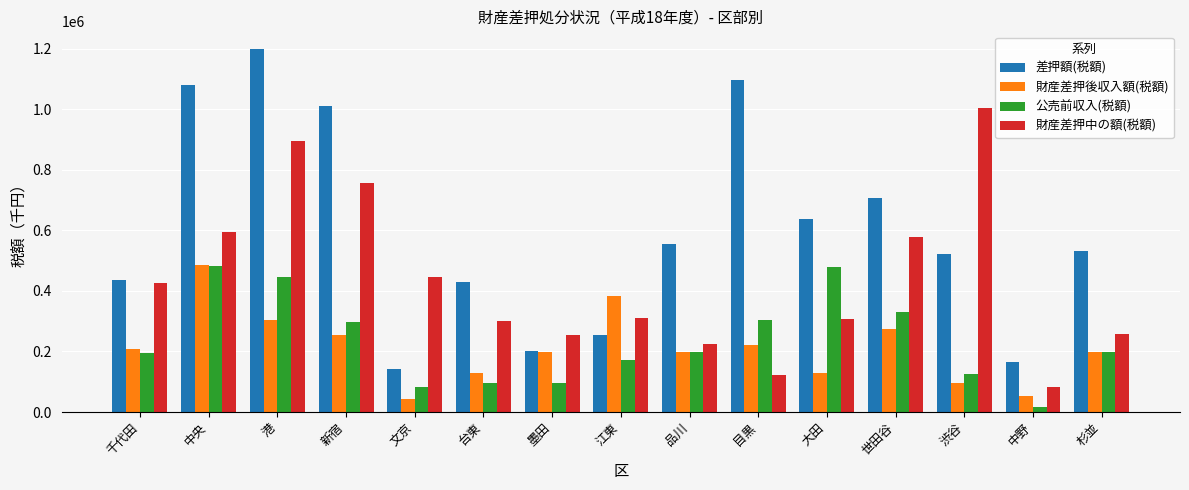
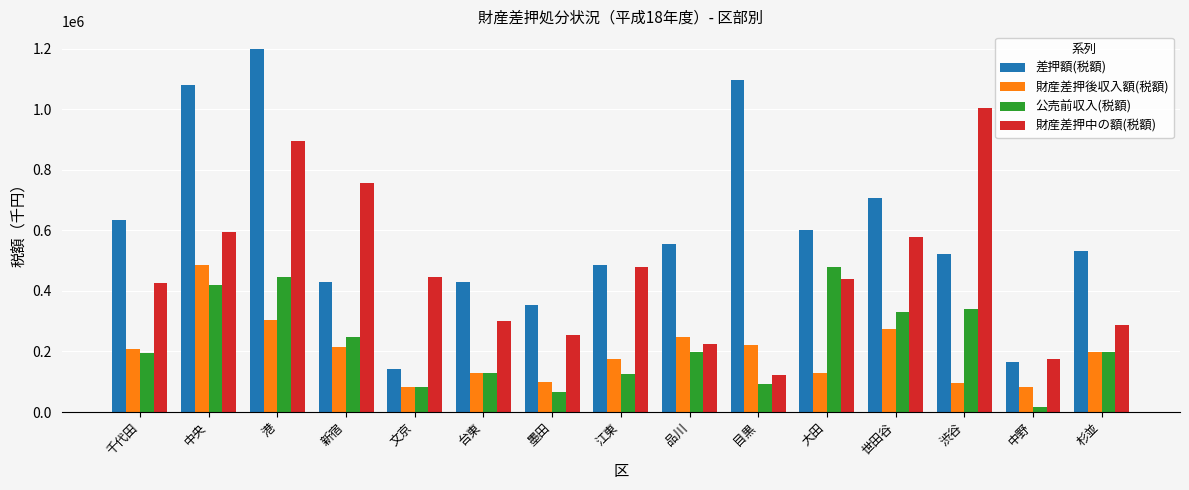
  {
    "差押額(税額)": {
-     "千代田": 440000,
+     "千代田": 630000,
      "中央": 1080000,
      "港": 1200000,
-     "新宿": 1010000,
+     "新宿": 430000,
      "文京": 140000,
      "台東": 430000,
-     "墨田": 200000,
-     "江東": 260000,
+     "墨田": 350000,
+     "江東": 490000,
      "品川": 550000,
      "目黒": 1100000,
-     "大田": 640000,
+     "大田": 600000,
      "世田谷": 710000,
      "渋谷": 520000,
      "中野": 160000,
      "杉並": 530000
    },
    "財産差押後収入額(税額)": {
      "千代田": 210000,
      "中央": 480000,
      "港": 300000,
-     "新宿": 250000,
-     "文京": 40000,
+     "新宿": 210000,
+     "文京": 80000,
      "台東": 130000,
-     "墨田": 200000,
-     "江東": 380000,
-     "品川": 200000,
+     "墨田": 100000,
+     "江東": 180000,
+     "品川": 250000,
      "目黒": 220000,
      "大田": 130000,
      "世田谷": 270000,
      "渋谷": 90000,
-     "中野": 50000,
+     "中野": 80000,
      "杉並": 200000
    },
    "公売前収入(税額)": {
      "千代田": 190000,
-     "中央": 480000,
+     "中央": 420000,
      "港": 450000,
-     "新宿": 300000,
+     "新宿": 250000,
      "文京": 80000,
-     "台東": 90000,
-     "墨田": 100000,
-     "江東": 170000,
+     "台東": 130000,
+     "墨田": 70000,
+     "江東": 120000,
      "品川": 200000,
-     "目黒": 310000,
+     "目黒": 90000,
      "大田": 480000,
      "世田谷": 330000,
-     "渋谷": 130000,
+     "渋谷": 340000,
      "中野": 20000,
      "杉並": 200000
    },
    "財産差押中の額(税額)": {
      "千代田": 430000,
      "中央": 590000,
      "港": 890000,
      "新宿": 760000,
      "文京": 450000,
      "台東": 300000,
      "墨田": 260000,
-     "江東": 310000,
+     "江東": 480000,
      "品川": 220000,
      "目黒": 120000,
-     "大田": 310000,
+     "大田": 440000,
      "世田谷": 580000,
      "渋谷": 1000000,
-     "中野": 80000,
-     "杉並": 260000
+     "中野": 170000,
+     "杉並": 290000
    }
  }
